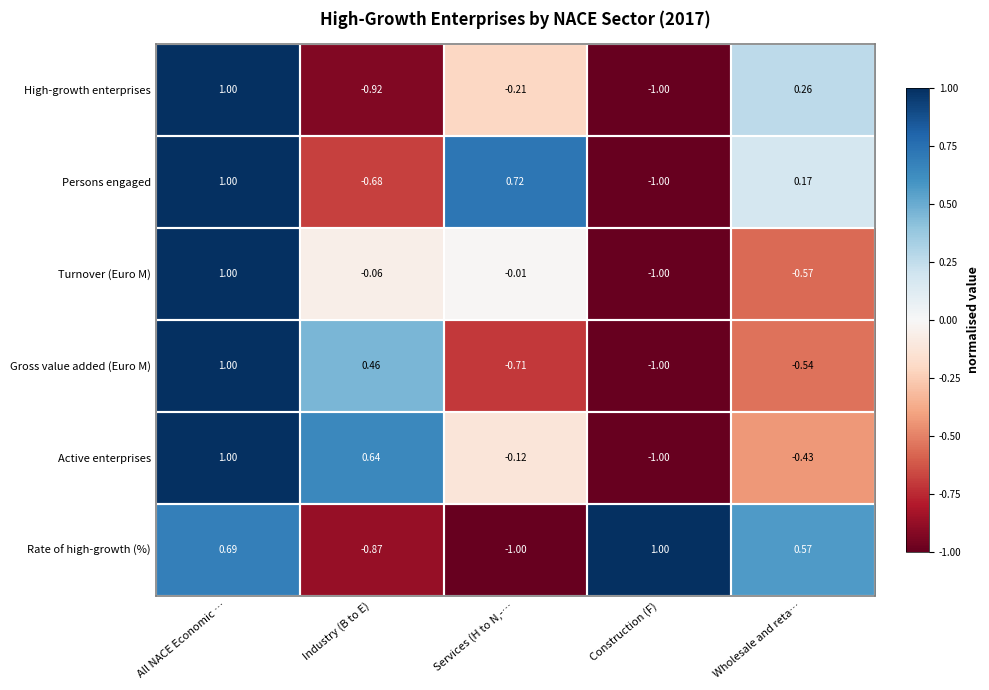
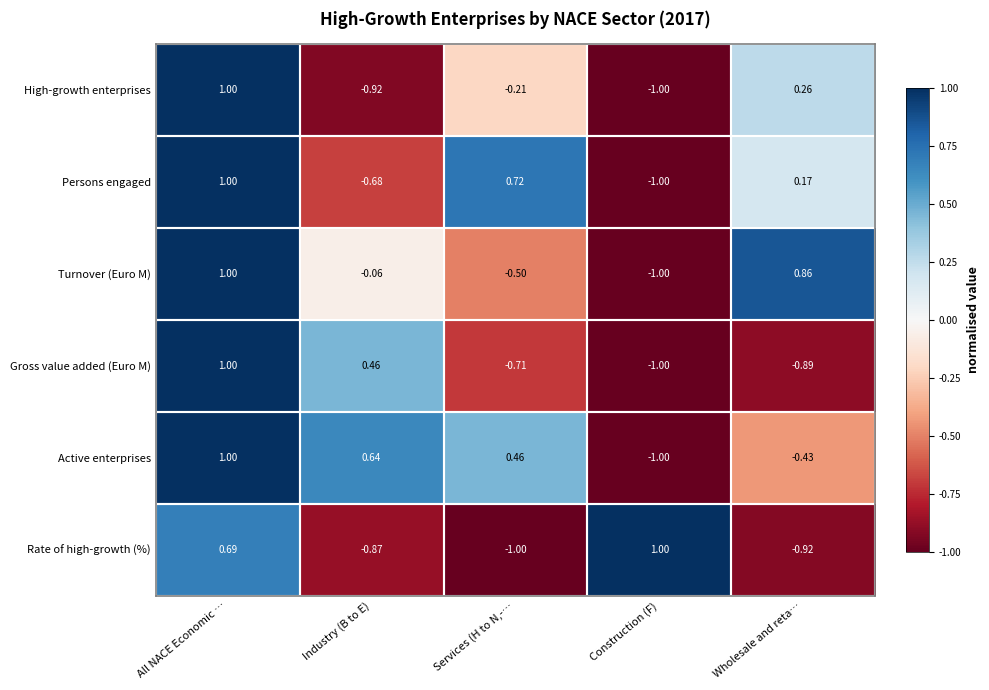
  {
    "High-growth enterprises": {
      "All NACE Economic …": 1.00,
      "Industry (B to E)": -0.92,
      "Services (H to N,-…": -0.21,
      "Construction (F)": -1.00,
      "Wholesale and reta…": 0.26
    },
    "Persons engaged": {
      "All NACE Economic …": 1.00,
      "Industry (B to E)": -0.68,
      "Services (H to N,-…": 0.72,
      "Construction (F)": -1.00,
      "Wholesale and reta…": 0.17
    },
    "Turnover (Euro M)": {
      "All NACE Economic …": 1.00,
      "Industry (B to E)": -0.06,
-     "Services (H to N,-…": -0.01,
+     "Services (H to N,-…": -0.50,
      "Construction (F)": -1.00,
-     "Wholesale and reta…": -0.57
+     "Wholesale and reta…": 0.86
    },
    "Gross value added (Euro M)": {
      "All NACE Economic …": 1.00,
      "Industry (B to E)": 0.46,
      "Services (H to N,-…": -0.71,
      "Construction (F)": -1.00,
-     "Wholesale and reta…": -0.54
+     "Wholesale and reta…": -0.89
    },
    "Active enterprises": {
      "All NACE Economic …": 1.00,
      "Industry (B to E)": 0.64,
-     "Services (H to N,-…": -0.12,
+     "Services (H to N,-…": 0.46,
      "Construction (F)": -1.00,
      "Wholesale and reta…": -0.43
    },
    "Rate of high-growth (%)": {
      "All NACE Economic …": 0.69,
      "Industry (B to E)": -0.87,
      "Services (H to N,-…": -1.00,
      "Construction (F)": 1.00,
-     "Wholesale and reta…": 0.57
+     "Wholesale and reta…": -0.92
    }
  }
